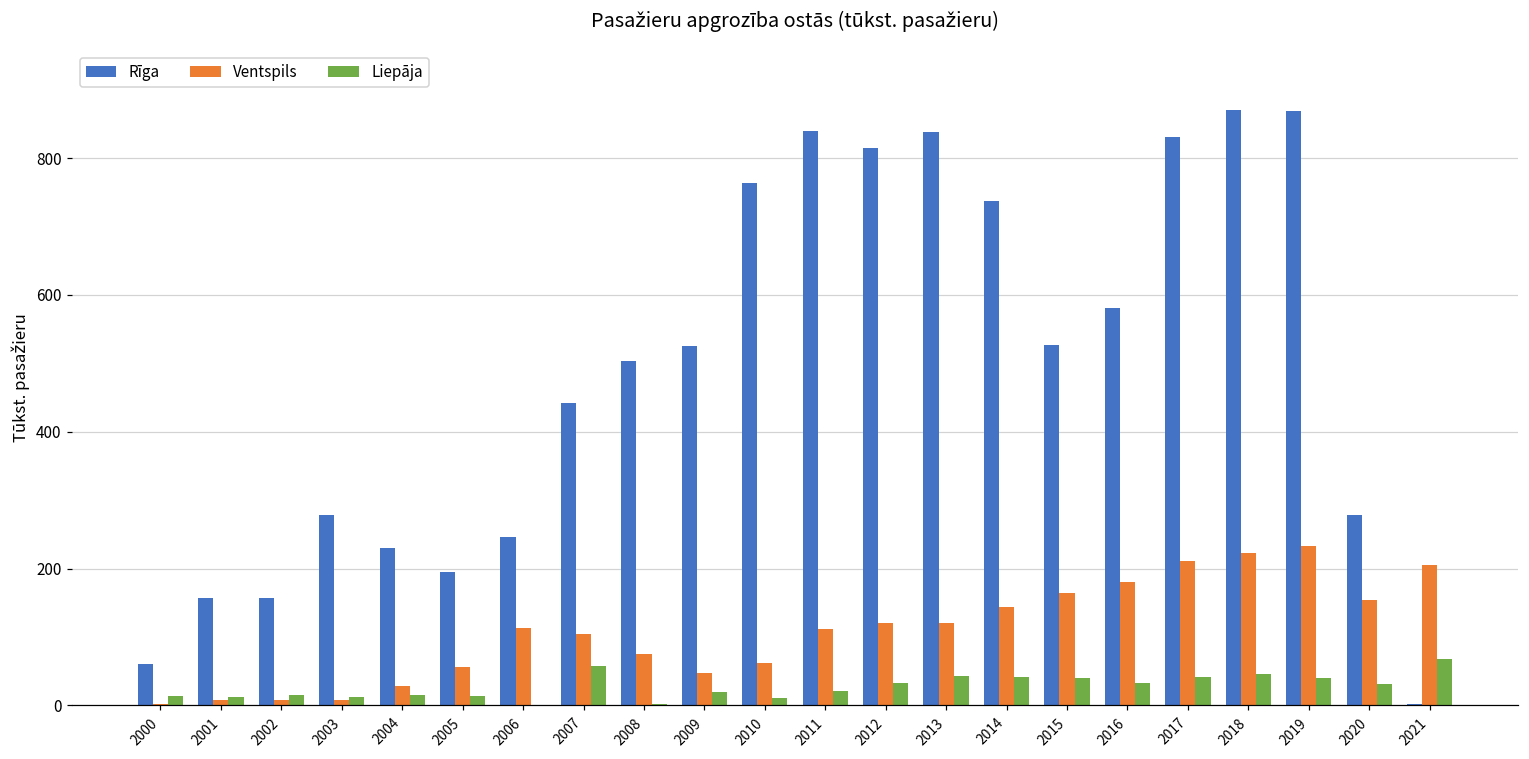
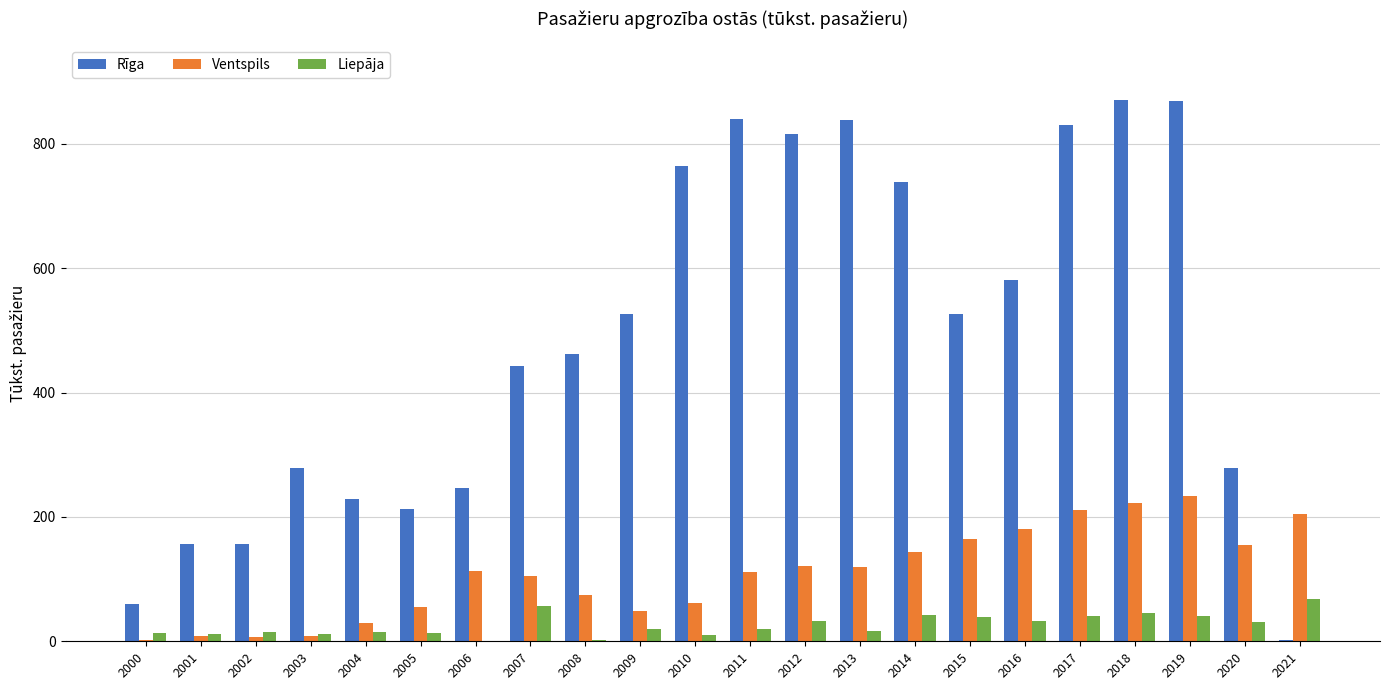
  {
    "Rīga": {
      "2000": 60,
      "2001": 160,
      "2002": 160,
      "2003": 280,
      "2004": 230,
-     "2005": 200,
+     "2005": 210,
      "2006": 250,
      "2007": 440,
-     "2008": 500,
+     "2008": 460,
      "2009": 530,
      "2010": 760,
      "2011": 840,
      "2012": 820,
      "2013": 840,
      "2014": 740,
      "2015": 530,
      "2016": 580,
      "2017": 830,
      "2018": 870,
      "2019": 870,
      "2020": 280
    },
    "Ventspils": {
      "2001": 10,
      "2002": 10,
      "2003": 10,
      "2004": 30,
      "2005": 60,
      "2006": 110,
      "2007": 100,
      "2008": 80,
      "2009": 50,
      "2010": 60,
      "2011": 110,
      "2012": 120,
      "2013": 120,
      "2014": 140,
      "2015": 160,
      "2016": 180,
      "2017": 210,
      "2018": 220,
      "2019": 230,
      "2020": 150,
      "2021": 200
    },
    "Liepāja": {
      "2000": 10,
      "2001": 10,
      "2002": 10,
      "2003": 10,
      "2004": 20,
      "2005": 10,
      "2007": 60,
      "2009": 20,
      "2010": 10,
      "2011": 20,
      "2012": 30,
-     "2013": 40,
+     "2013": 20,
      "2014": 40,
      "2015": 40,
      "2016": 30,
      "2017": 40,
      "2018": 50,
      "2019": 40,
      "2020": 30,
      "2021": 70
    }
  }
